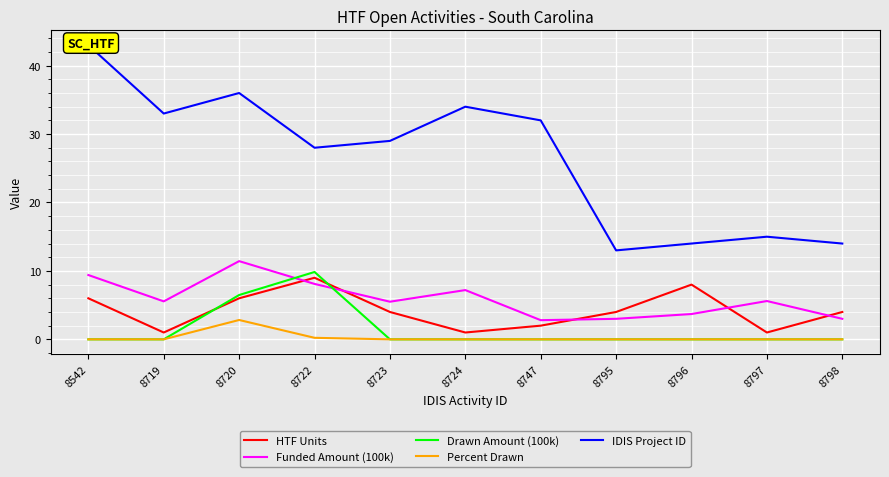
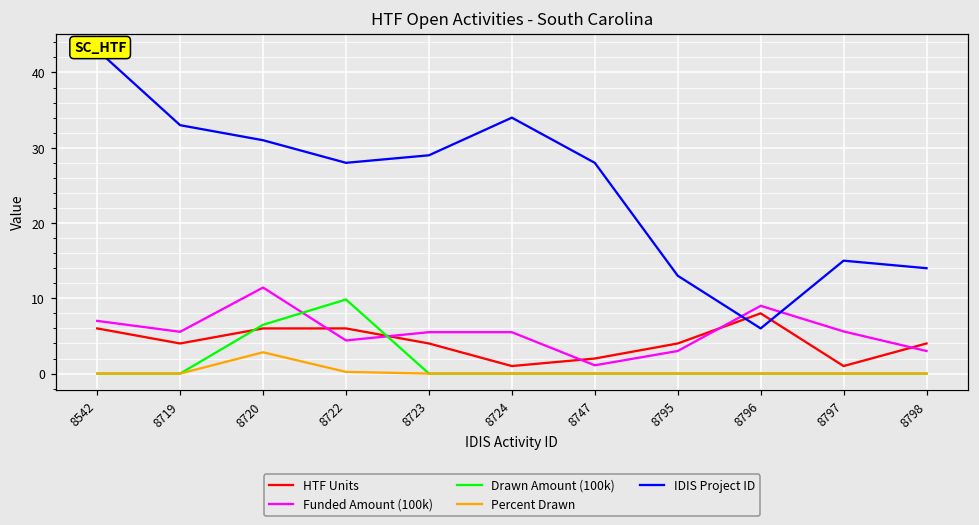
  {
    "HTF Units": {
      "8542": 6,
-     "8719": 1,
+     "8719": 4,
      "8720": 6,
-     "8722": 9,
+     "8722": 6,
      "8723": 4,
      "8724": 1,
      "8747": 2,
      "8795": 4,
      "8796": 8,
      "8797": 1,
      "8798": 4
    },
    "Funded Amount (100k)": {
-     "8542": 9,
+     "8542": 7,
      "8719": 6,
      "8720": 11,
-     "8722": 8,
+     "8722": 4,
      "8723": 6,
-     "8724": 7,
-     "8747": 3,
+     "8724": 6,
+     "8747": 1,
      "8795": 3,
-     "8796": 4,
+     "8796": 9,
      "8797": 6,
      "8798": 3
    },
    "Drawn Amount (100k)": {
      "8720": 6,
      "8722": 10
    },
    "Percent Drawn": {
      "8720": 3,
      "8722": 0
    },
    "IDIS Project ID": {
      "8719": 33,
-     "8720": 36,
+     "8720": 31,
      "8722": 28,
      "8723": 29,
      "8724": 34,
-     "8747": 32,
+     "8747": 28,
      "8795": 13,
-     "8796": 14,
+     "8796": 6,
      "8797": 15,
      "8798": 14
    }
  }
